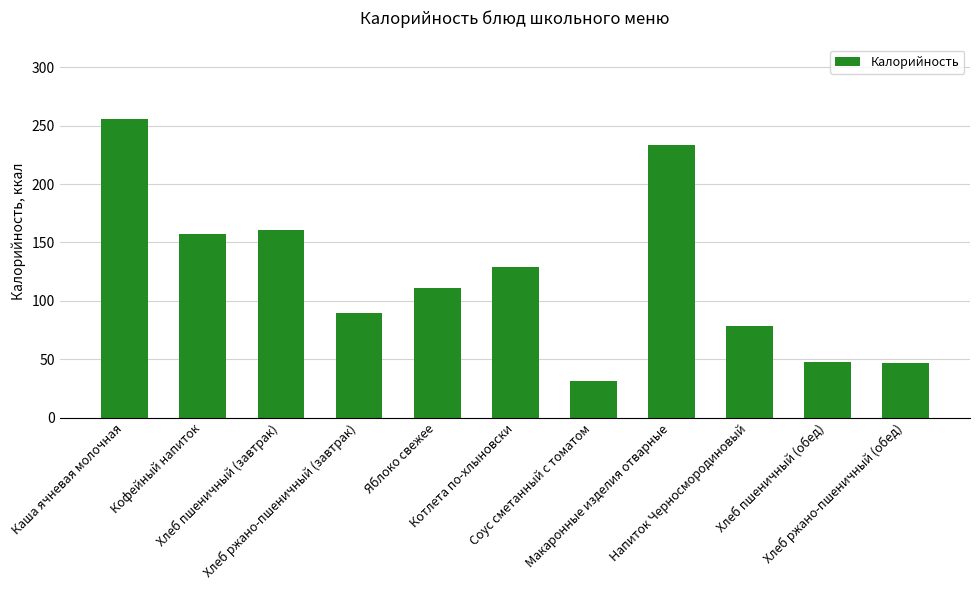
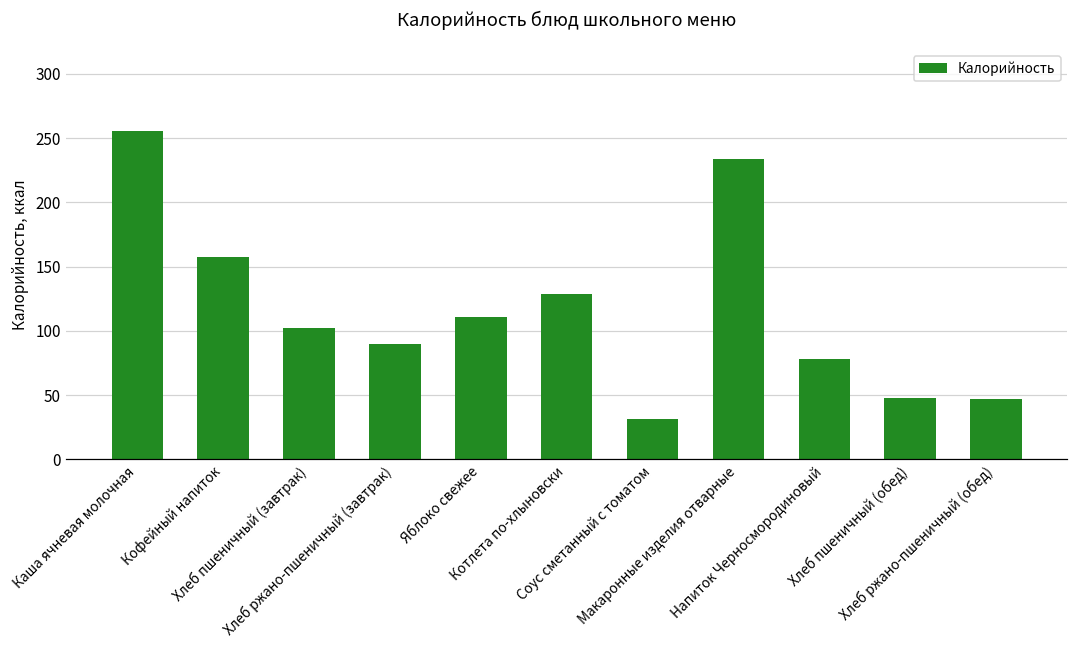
  {
    "Каша ячневая молочная": 255,
    "Кофейный напиток": 157,
-   "Хлеб пшеничный (завтрак)": 160,
+   "Хлеб пшеничный (завтрак)": 102,
    "Хлеб ржано-пшеничный (завтрак)": 90,
    "Яблоко свежее": 111,
    "Котлета по-хлыновски": 129,
    "Соус сметанный с томатом": 32,
    "Макаронные изделия отварные": 234,
    "Напиток Черносмородиновый": 78,
    "Хлеб пшеничный (обед)": 47,
    "Хлеб ржано-пшеничный (обед)": 47
  }
